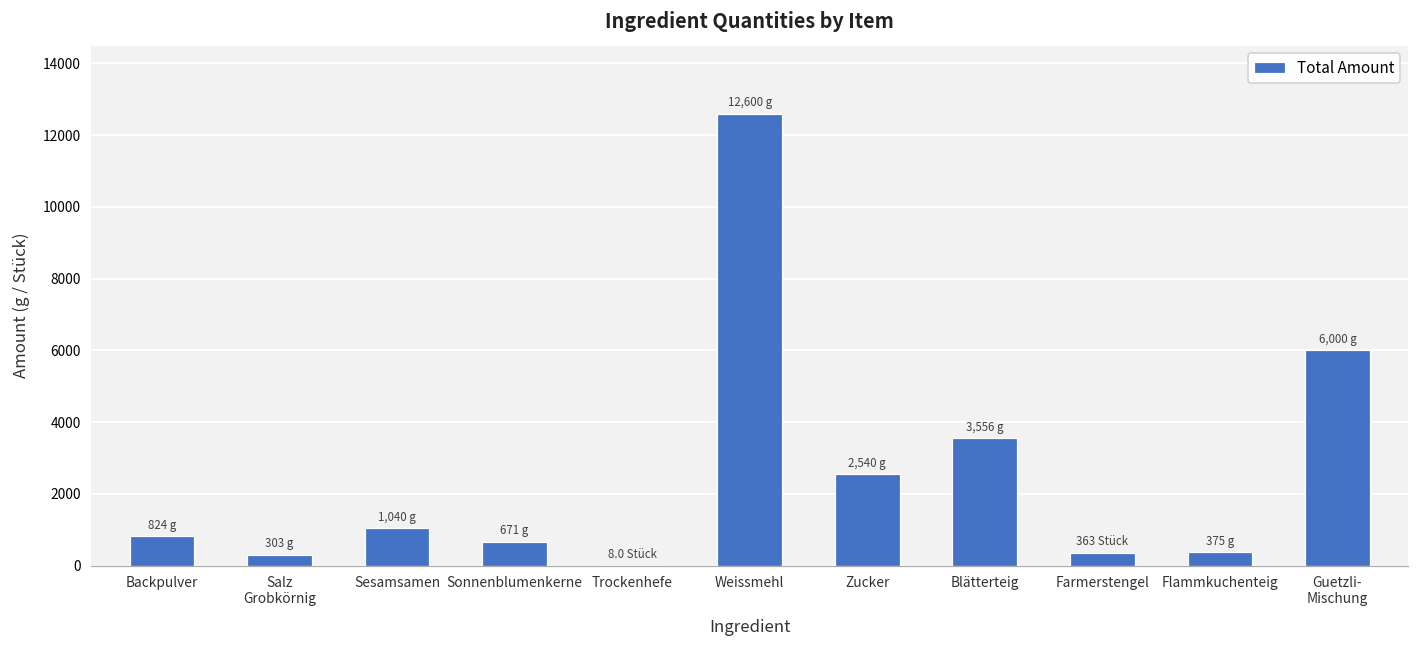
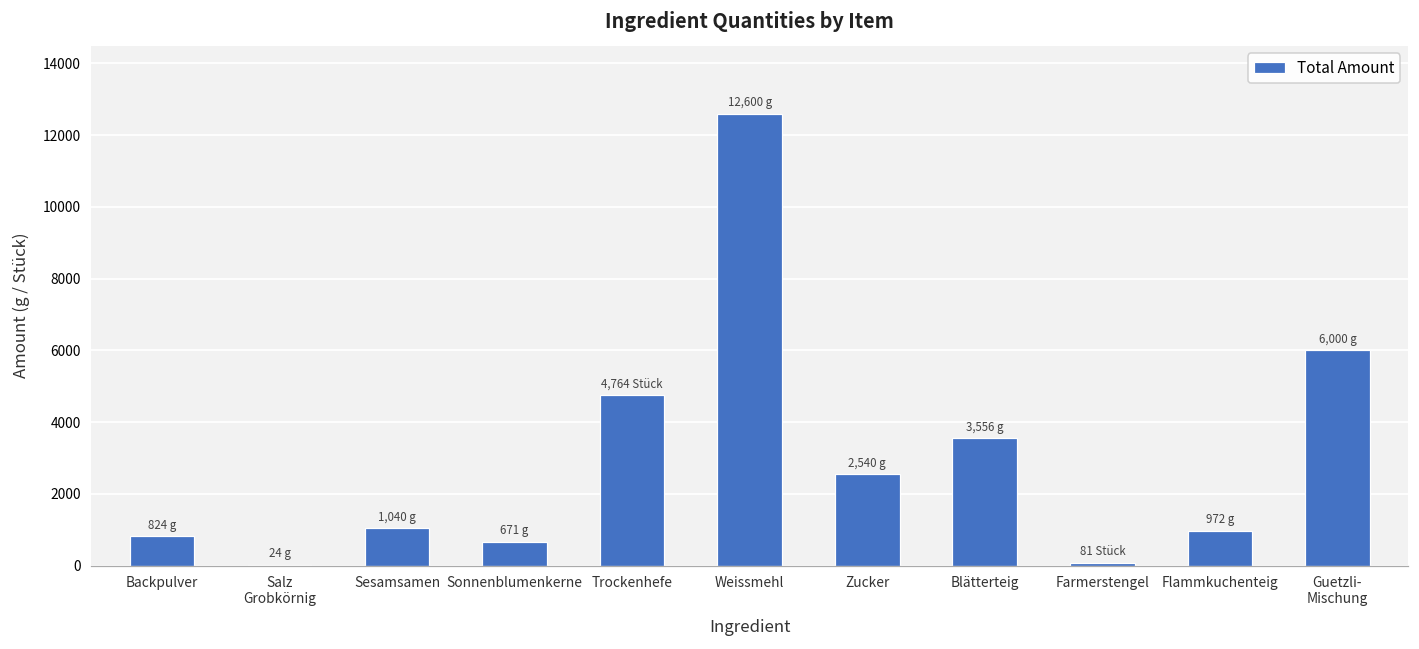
  {
    "Backpulver": "824",
-   "Salz Grobkörnig": "303",
+   "Salz Grobkörnig": "24",
    "Sesamsamen": "1,040",
    "Sonnenblumenkerne": "671",
-   "Trockenhefe": "8.0",
+   "Trockenhefe": "4,764",
    "Weissmehl": "12,600",
    "Zucker": "2,540",
    "Blätterteig": "3,556",
-   "Farmerstengel": "363",
-   "Flammkuchenteig": "375",
+   "Farmerstengel": "81",
+   "Flammkuchenteig": "972",
    "Guetzli- Mischung": "6,000"
  }
